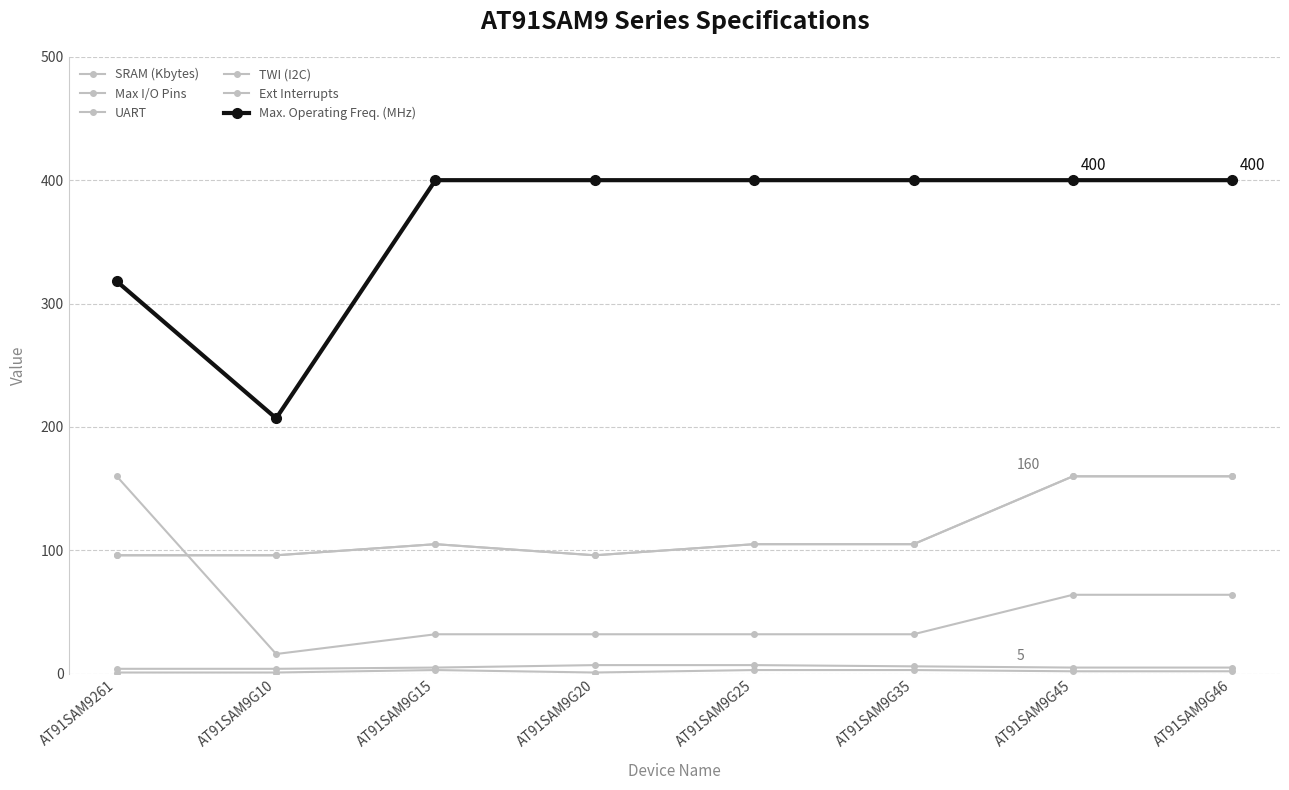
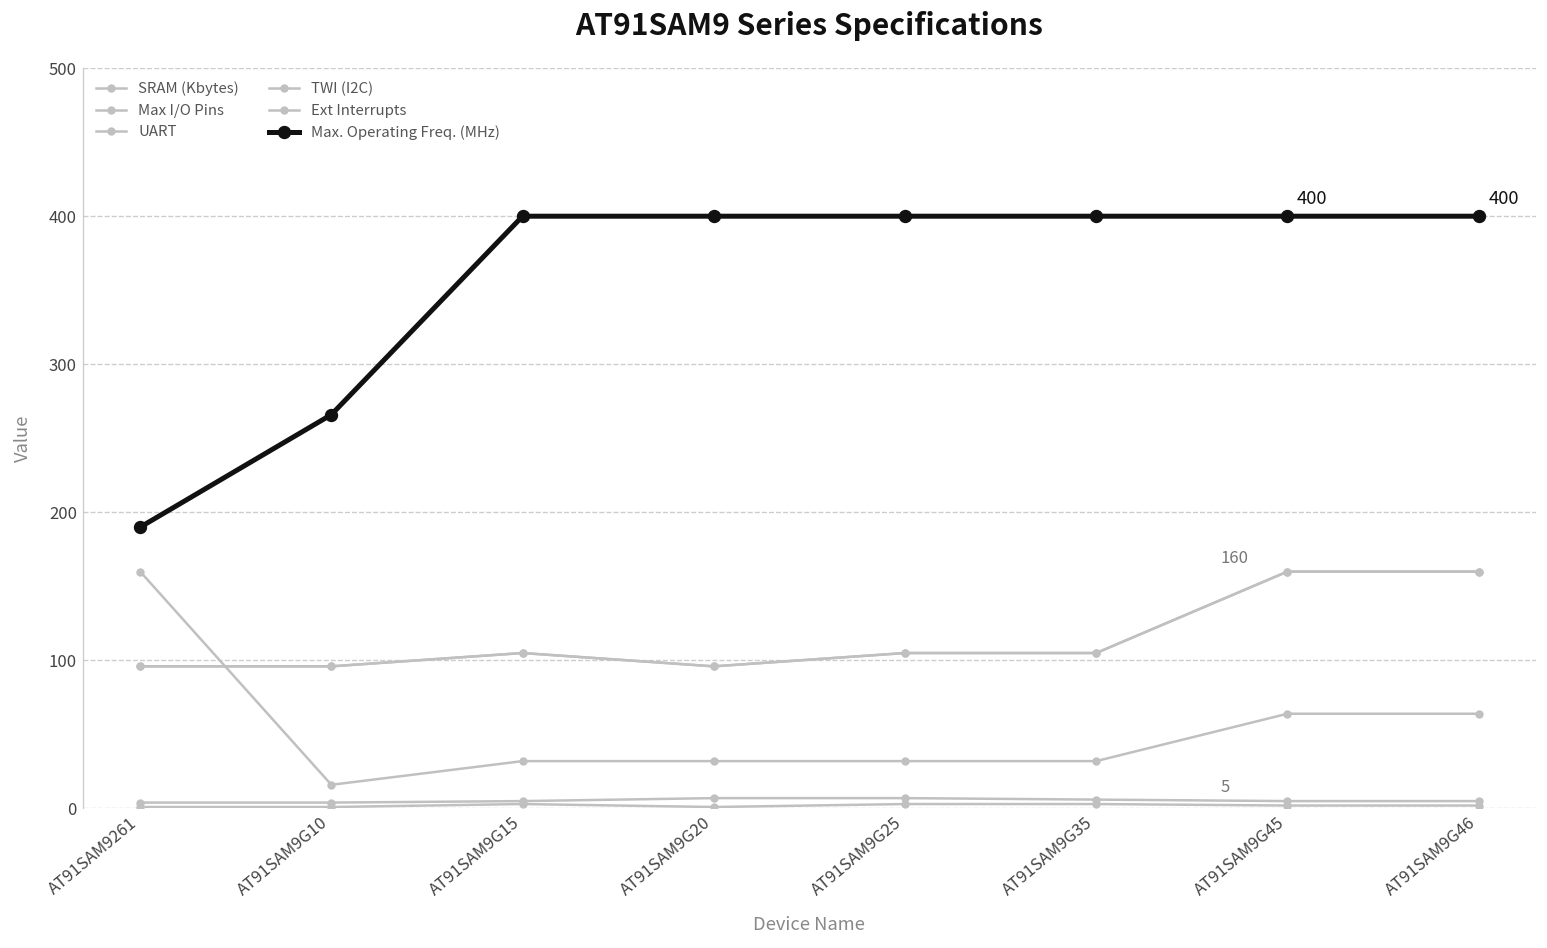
  {
    "Max. Operating Freq. (MHz)": {
-     "AT91SAM9261": 318,
-     "AT91SAM9G10": 207,
+     "AT91SAM9261": 190,
+     "AT91SAM9G10": 266,
      "AT91SAM9G15": 400,
      "AT91SAM9G20": 400,
      "AT91SAM9G25": 400,
      "AT91SAM9G35": 400
    }
  }
